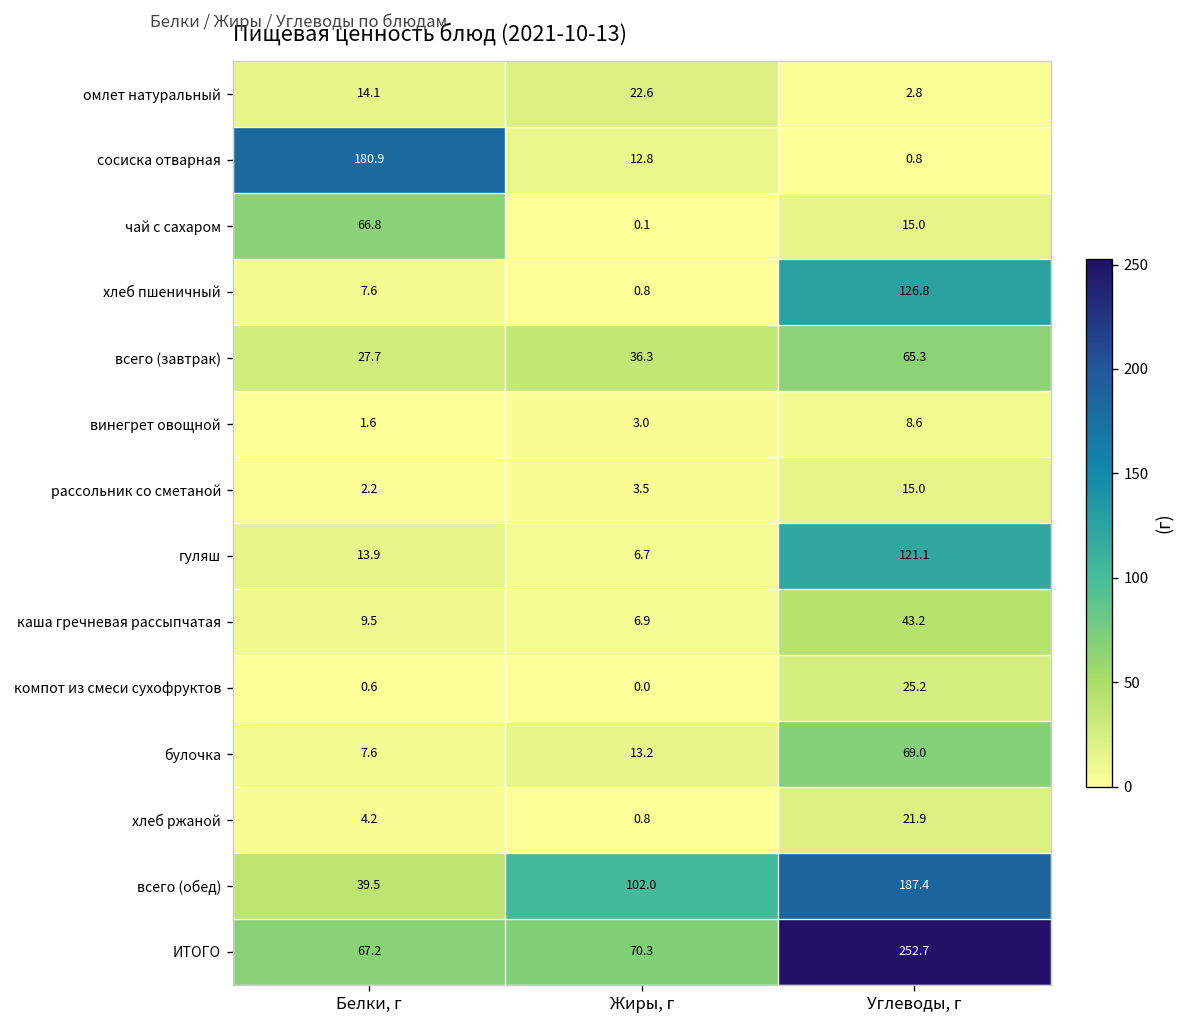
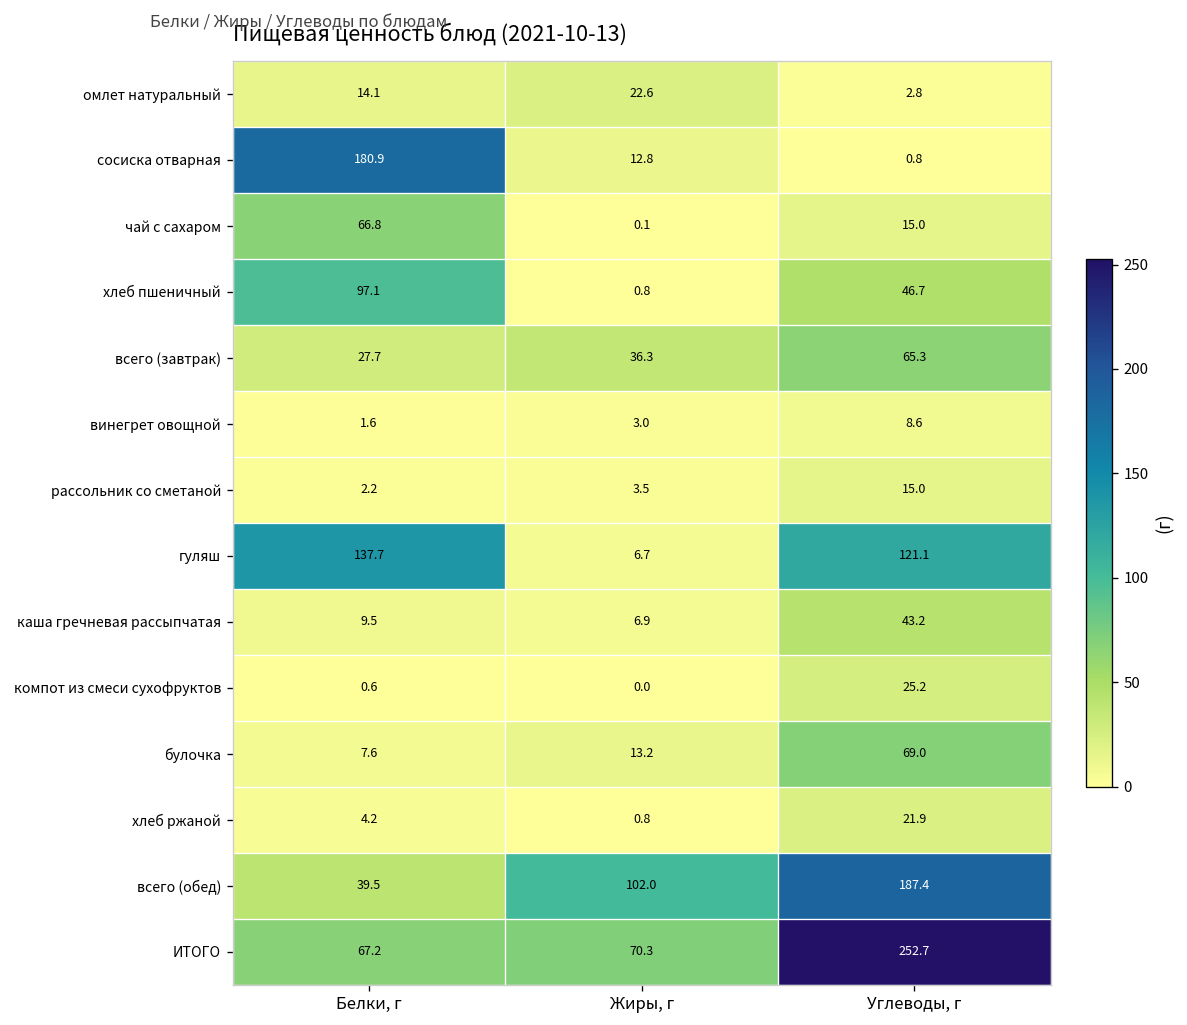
  {
    "омлет натуральный": {
      "Белки, г": 14.1,
      "Жиры, г": 22.6,
      "Углеводы, г": 2.8
    },
    "сосиска отварная": {
      "Белки, г": 180.9,
      "Жиры, г": 12.8,
      "Углеводы, г": 0.8
    },
    "чай с сахаром": {
      "Белки, г": 66.8,
      "Жиры, г": 0.1,
      "Углеводы, г": 15.0
    },
    "хлеб пшеничный": {
-     "Белки, г": 7.6,
+     "Белки, г": 97.1,
      "Жиры, г": 0.8,
-     "Углеводы, г": 126.8
+     "Углеводы, г": 46.7
    },
    "всего (завтрак)": {
      "Белки, г": 27.7,
      "Жиры, г": 36.3,
      "Углеводы, г": 65.3
    },
    "винегрет овощной": {
      "Белки, г": 1.6,
      "Жиры, г": 3.0,
      "Углеводы, г": 8.6
    },
    "рассольник со сметаной": {
      "Белки, г": 2.2,
      "Жиры, г": 3.5,
      "Углеводы, г": 15.0
    },
    "гуляш": {
-     "Белки, г": 13.9,
+     "Белки, г": 137.7,
      "Жиры, г": 6.7,
      "Углеводы, г": 121.1
    },
    "каша гречневая рассыпчатая": {
      "Белки, г": 9.5,
      "Жиры, г": 6.9,
      "Углеводы, г": 43.2
    },
    "компот из смеси сухофруктов": {
      "Белки, г": 0.6,
      "Жиры, г": 0.0,
      "Углеводы, г": 25.2
    },
    "булочка": {
      "Белки, г": 7.6,
      "Жиры, г": 13.2,
      "Углеводы, г": 69.0
    },
    "хлеб ржаной": {
      "Белки, г": 4.2,
      "Жиры, г": 0.8,
      "Углеводы, г": 21.9
    },
    "всего (обед)": {
      "Белки, г": 39.5,
      "Жиры, г": 102.0,
      "Углеводы, г": 187.4
    },
    "ИТОГО": {
      "Белки, г": 67.2,
      "Жиры, г": 70.3,
      "Углеводы, г": 252.7
    }
  }
